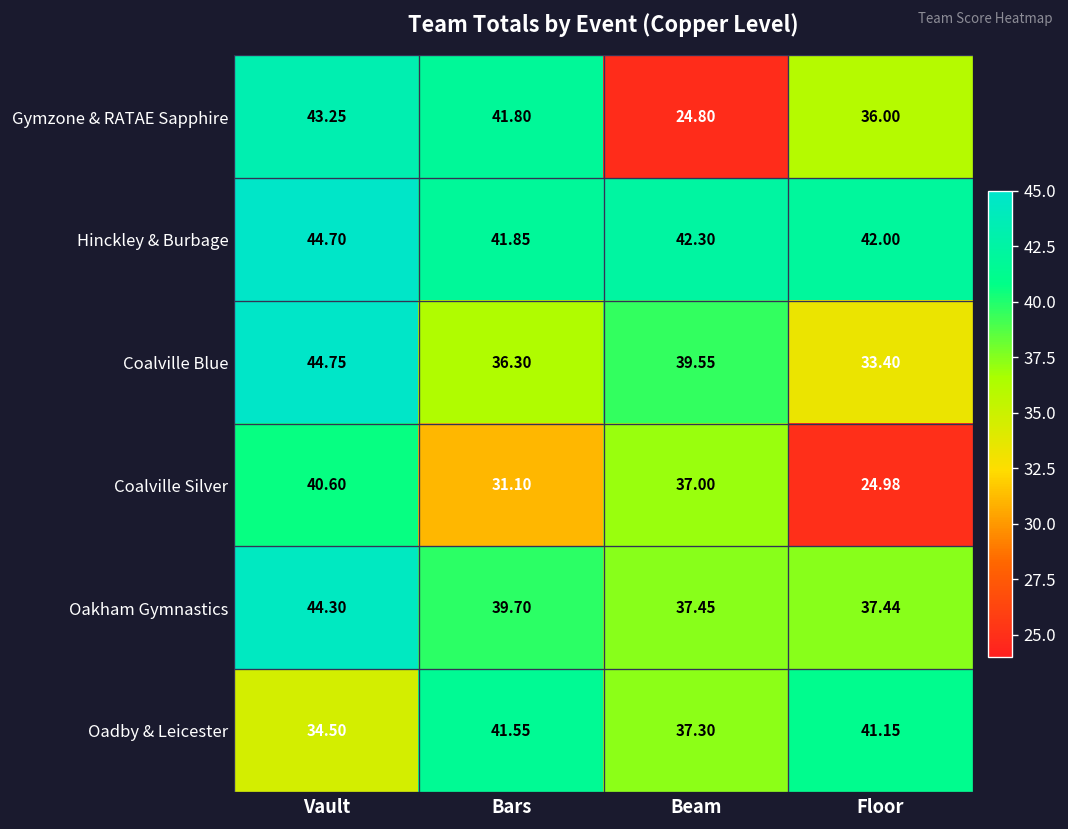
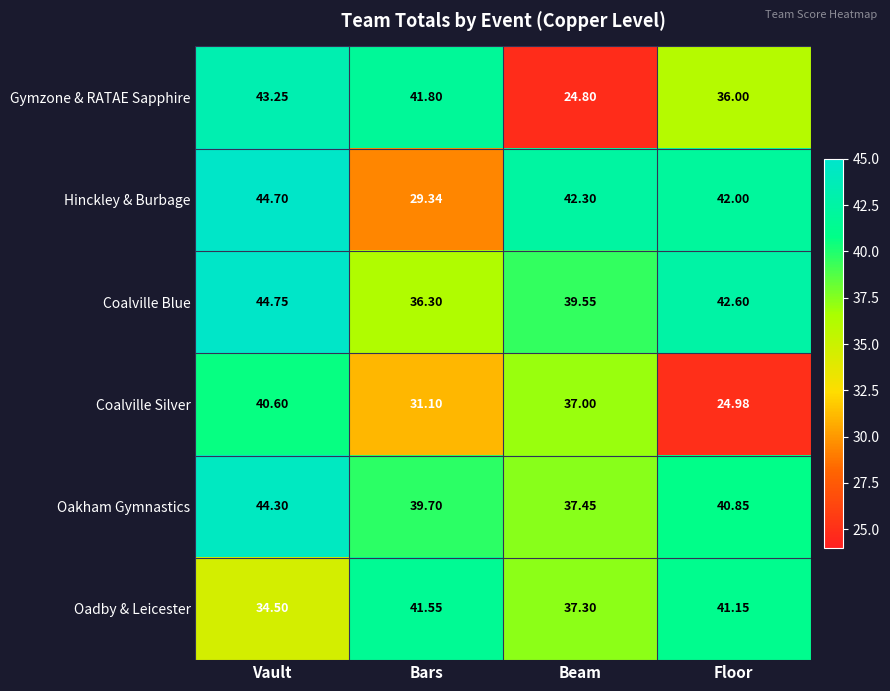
  {
    "Gymzone & RATAE Sapphire": {
      "Vault": 43.25,
      "Bars": 41.80,
      "Beam": 24.80,
      "Floor": 36.00
    },
    "Hinckley & Burbage": {
      "Vault": 44.70,
-     "Bars": 41.85,
+     "Bars": 29.34,
      "Beam": 42.30,
      "Floor": 42.00
    },
    "Coalville Blue": {
      "Vault": 44.75,
      "Bars": 36.30,
      "Beam": 39.55,
-     "Floor": 33.40
+     "Floor": 42.60
    },
    "Coalville Silver": {
      "Vault": 40.60,
      "Bars": 31.10,
      "Beam": 37.00,
      "Floor": 24.98
    },
    "Oakham Gymnastics": {
      "Vault": 44.30,
      "Bars": 39.70,
      "Beam": 37.45,
-     "Floor": 37.44
+     "Floor": 40.85
    },
    "Oadby & Leicester": {
      "Vault": 34.50,
      "Bars": 41.55,
      "Beam": 37.30,
      "Floor": 41.15
    }
  }
